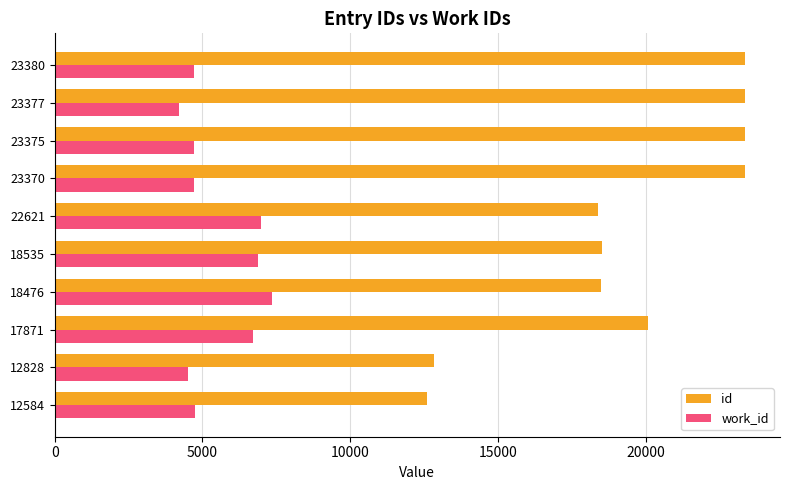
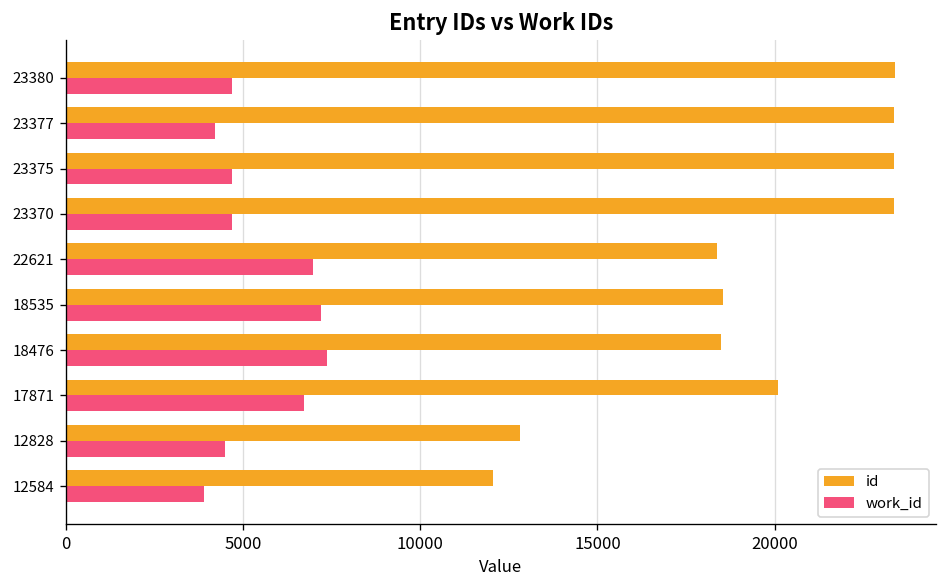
  {
    "id": {
      "23380": 23400,
      "23377": 23400,
      "23375": 23400,
      "23370": 23400,
      "22621": 18400,
      "18535": 18500,
      "18476": 18500,
      "17871": 20100,
      "12828": 12800,
-     "12584": 12600
+     "12584": 12100
    },
    "work_id": {
      "23380": 4700,
      "23377": 4200,
      "23375": 4700,
      "23370": 4700,
      "22621": 7000,
-     "18535": 6900,
+     "18535": 7200,
      "18476": 7400,
      "17871": 6700,
      "12828": 4500,
-     "12584": 4800
+     "12584": 3900
    }
  }
